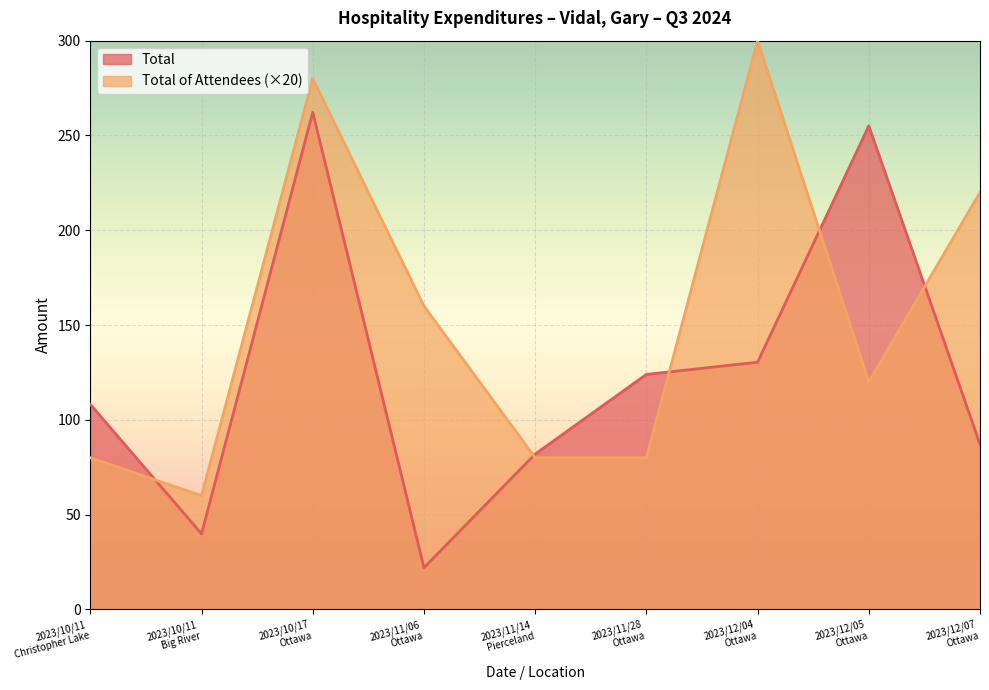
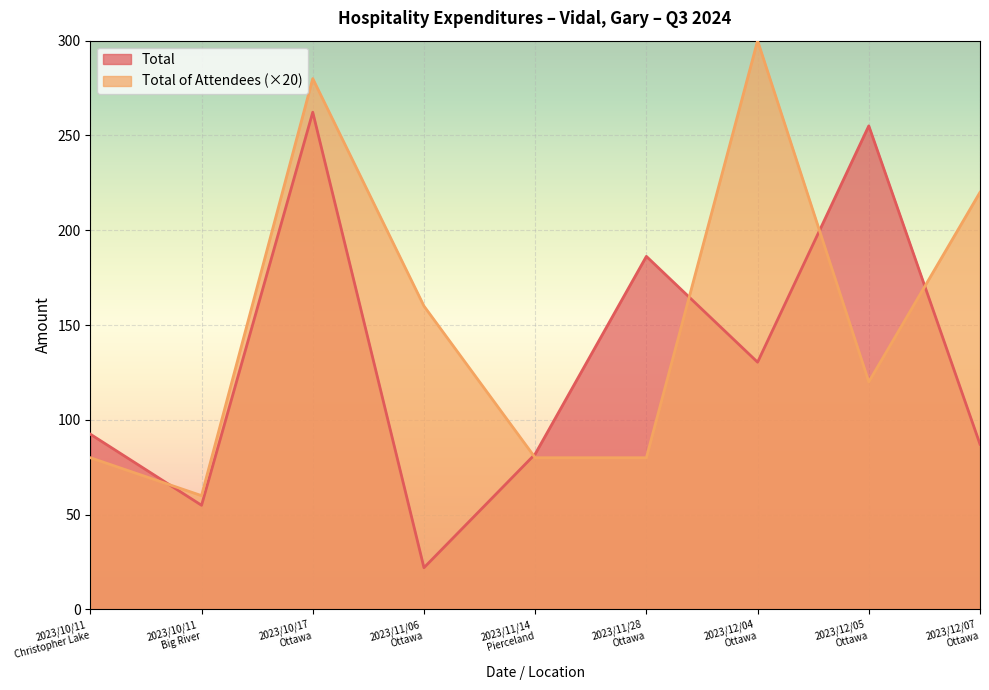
  {
    "Total": {
-     "2023/10/11 Christopher Lake": 108,
-     "2023/10/11 Big River": 40,
+     "2023/10/11 Christopher Lake": 92,
+     "2023/10/11 Big River": 55,
      "2023/10/17 Ottawa": 262,
      "2023/11/06 Ottawa": 22,
      "2023/11/14 Pierceland": 82,
-     "2023/11/28 Ottawa": 124,
+     "2023/11/28 Ottawa": 186,
      "2023/12/04 Ottawa": 130,
      "2023/12/05 Ottawa": 255,
      "2023/12/07 Ottawa": 87
    },
    "Total of Attendees (×20)": {
      "2023/10/11 Christopher Lake": 80,
      "2023/10/11 Big River": 60,
      "2023/10/17 Ottawa": 280,
      "2023/11/06 Ottawa": 160,
      "2023/11/14 Pierceland": 80,
      "2023/11/28 Ottawa": 80,
      "2023/12/04 Ottawa": 300,
      "2023/12/05 Ottawa": 120,
      "2023/12/07 Ottawa": 220
    }
  }
